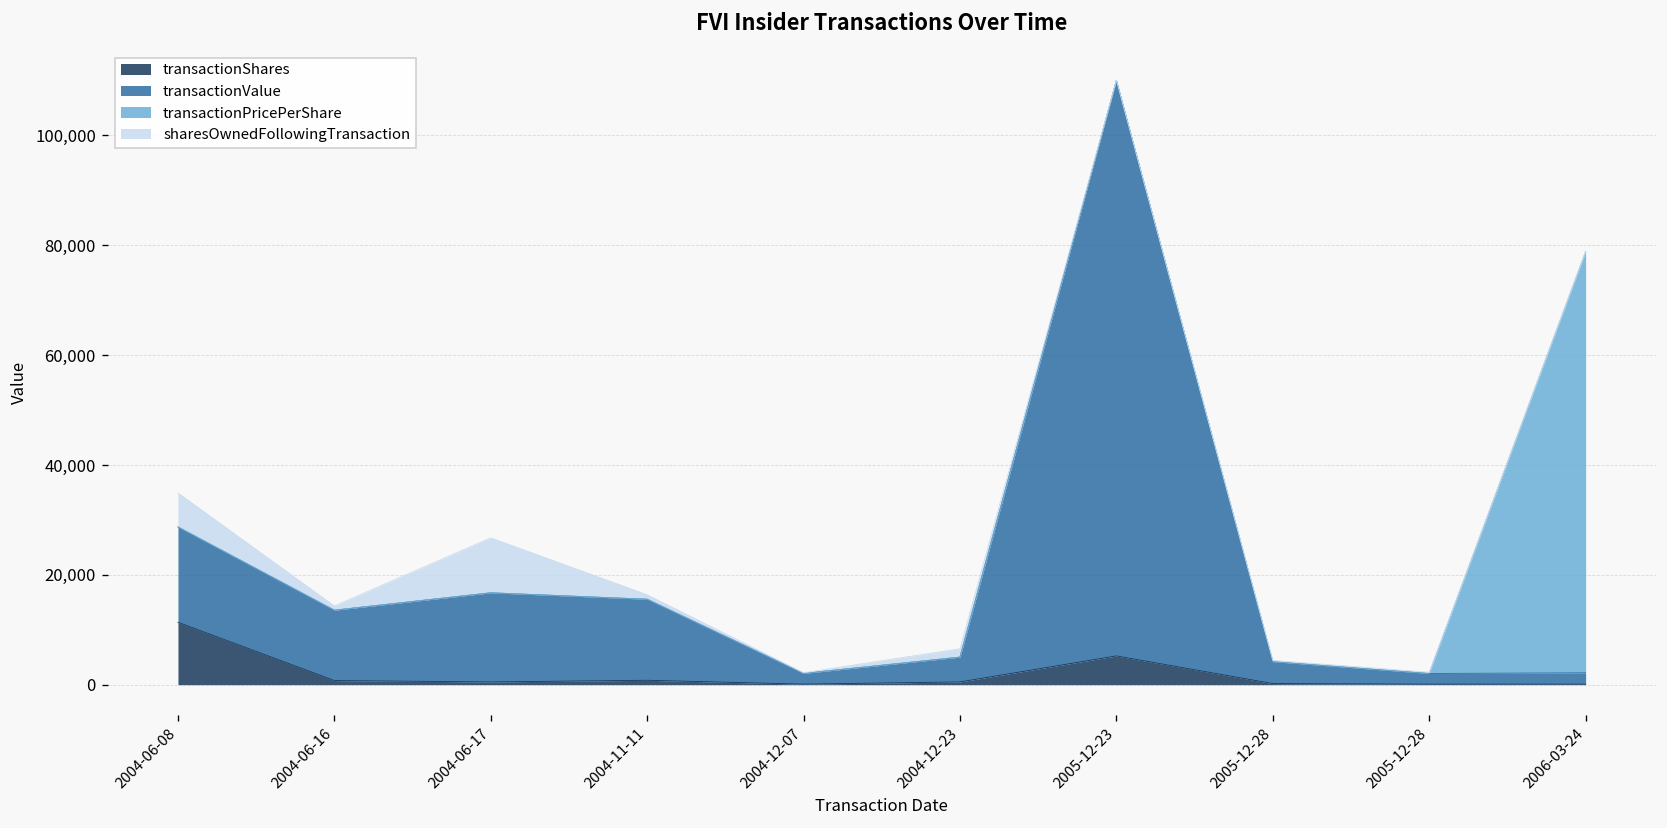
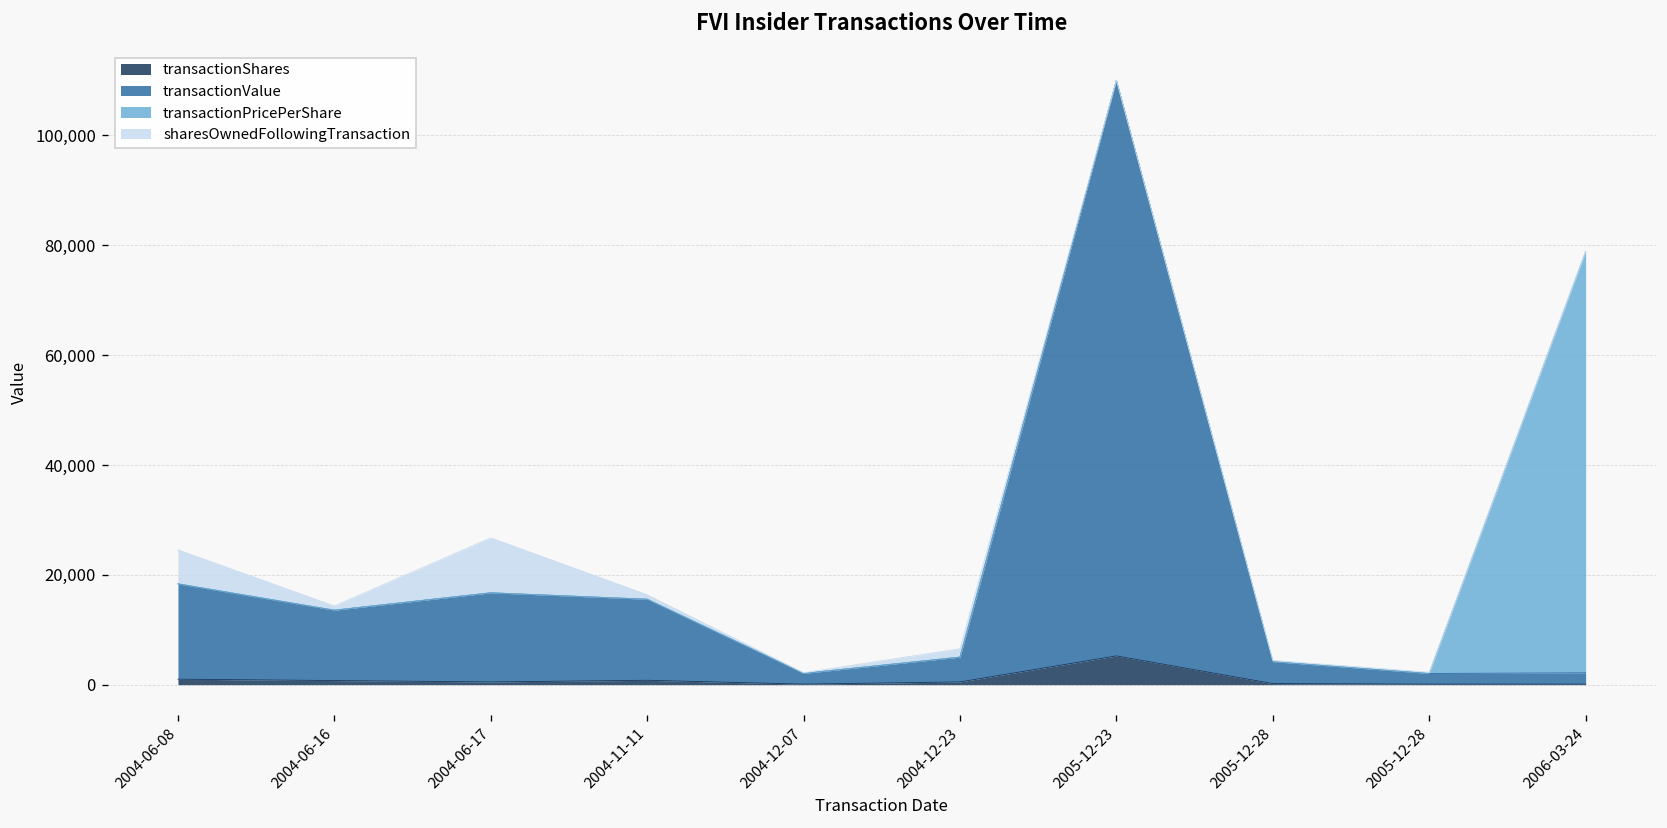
  {
    "transactionShares": {
-     "2004-06-08": "11,000",
+     "2004-06-08": "1,000",
      "2004-06-16": "1,000",
      "2004-06-17": "1,000",
      "2004-11-11": "1,000",
      "2004-12-07": "0",
      "2004-12-23": "1,000",
      "2005-12-23": "5,000",
      "2006-03-24": "0"
    },
    "transactionValue": {
      "2006-03-24": "2,000"
    },
    "sharesOwnedFollowingTransaction": {
      "2004-06-08": "6,000",
      "2004-06-16": "1,000",
      "2004-06-17": "10,000",
      "2004-11-11": "1,000",
      "2004-12-23": "2,000"
    }
  }
